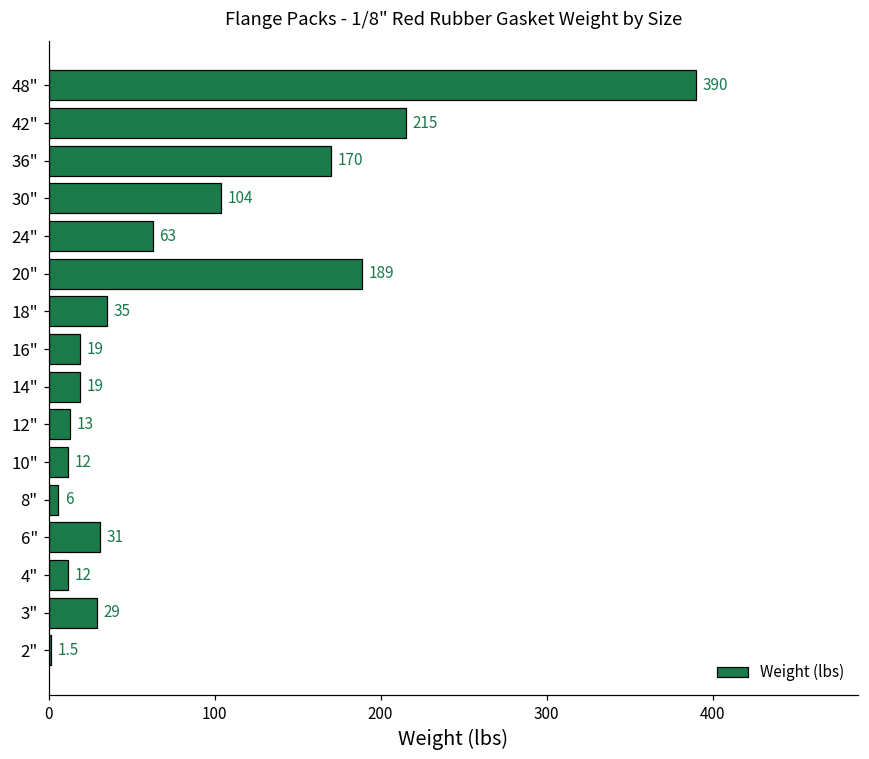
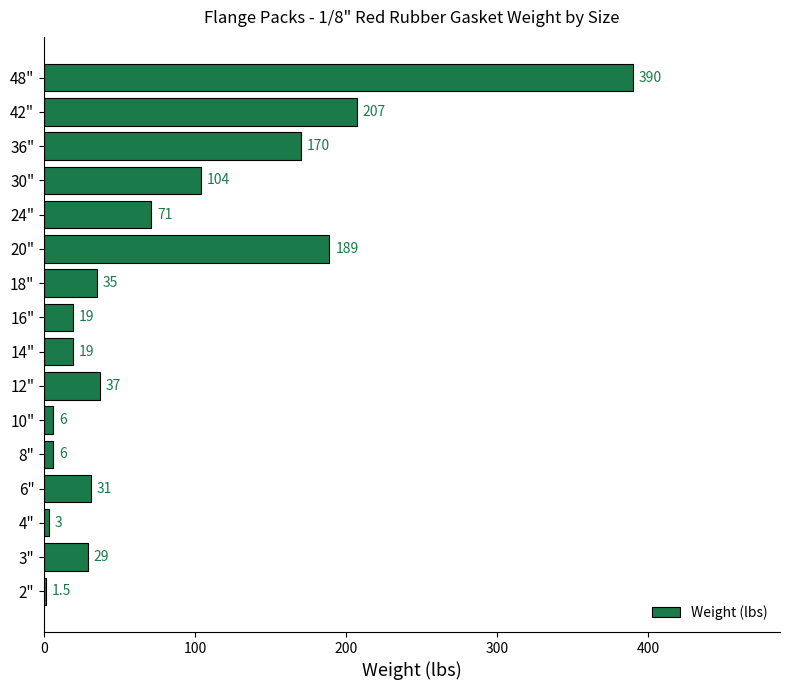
  {
    "48\"": 390,
-   "42\"": 215,
+   "42\"": 207,
    "36\"": 170,
    "30\"": 104,
-   "24\"": 63,
+   "24\"": 71,
    "20\"": 189,
    "18\"": 35,
    "16\"": 19,
    "14\"": 19,
-   "12\"": 13,
-   "10\"": 12,
+   "12\"": 37,
+   "10\"": 6,
    "8\"": 6,
    "6\"": 31,
-   "4\"": 12,
+   "4\"": 3,
    "3\"": 29,
    "2\"": 1.5
  }
